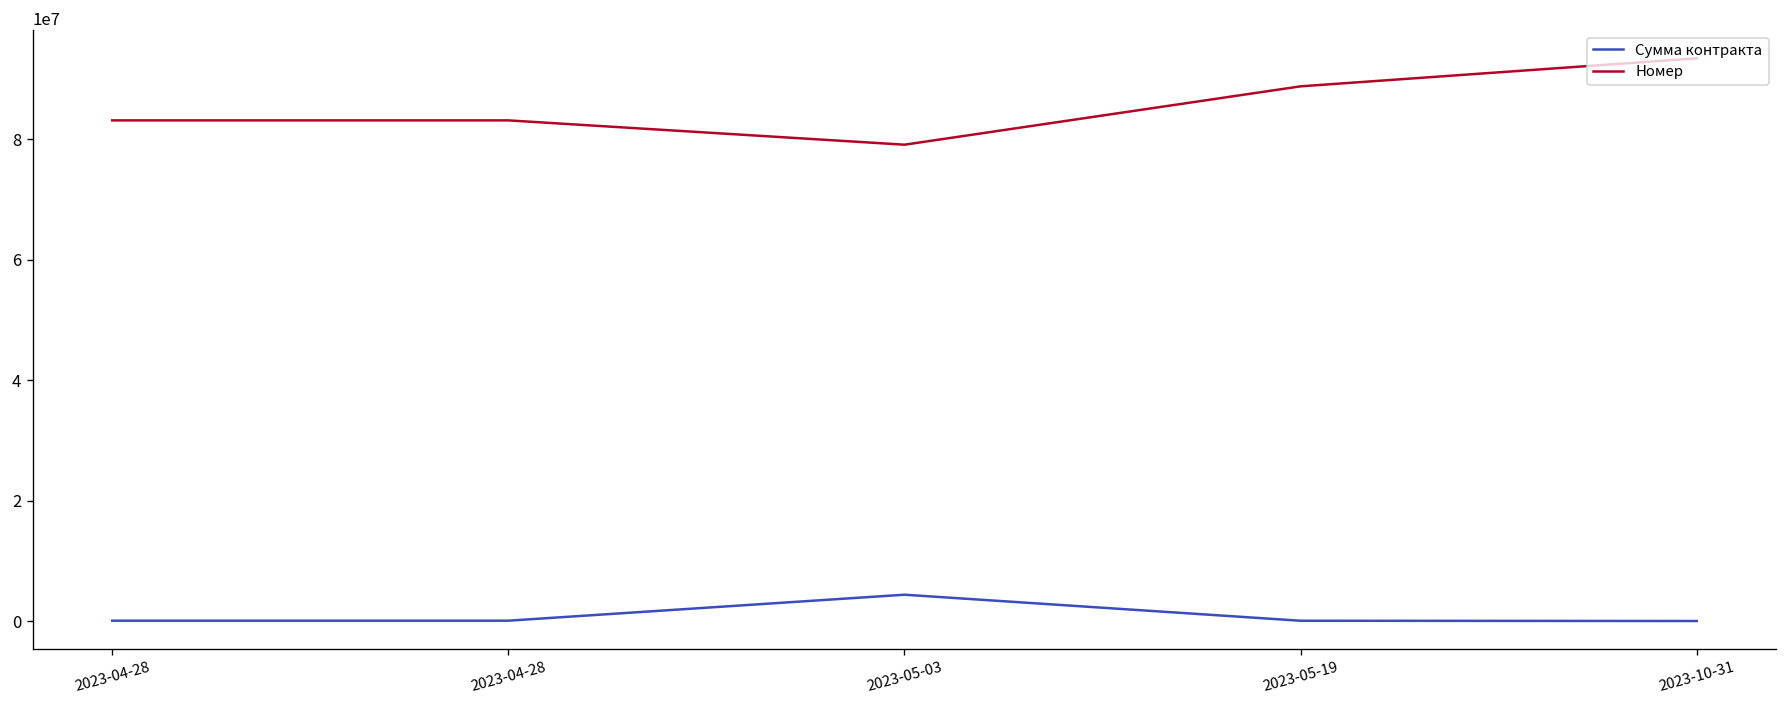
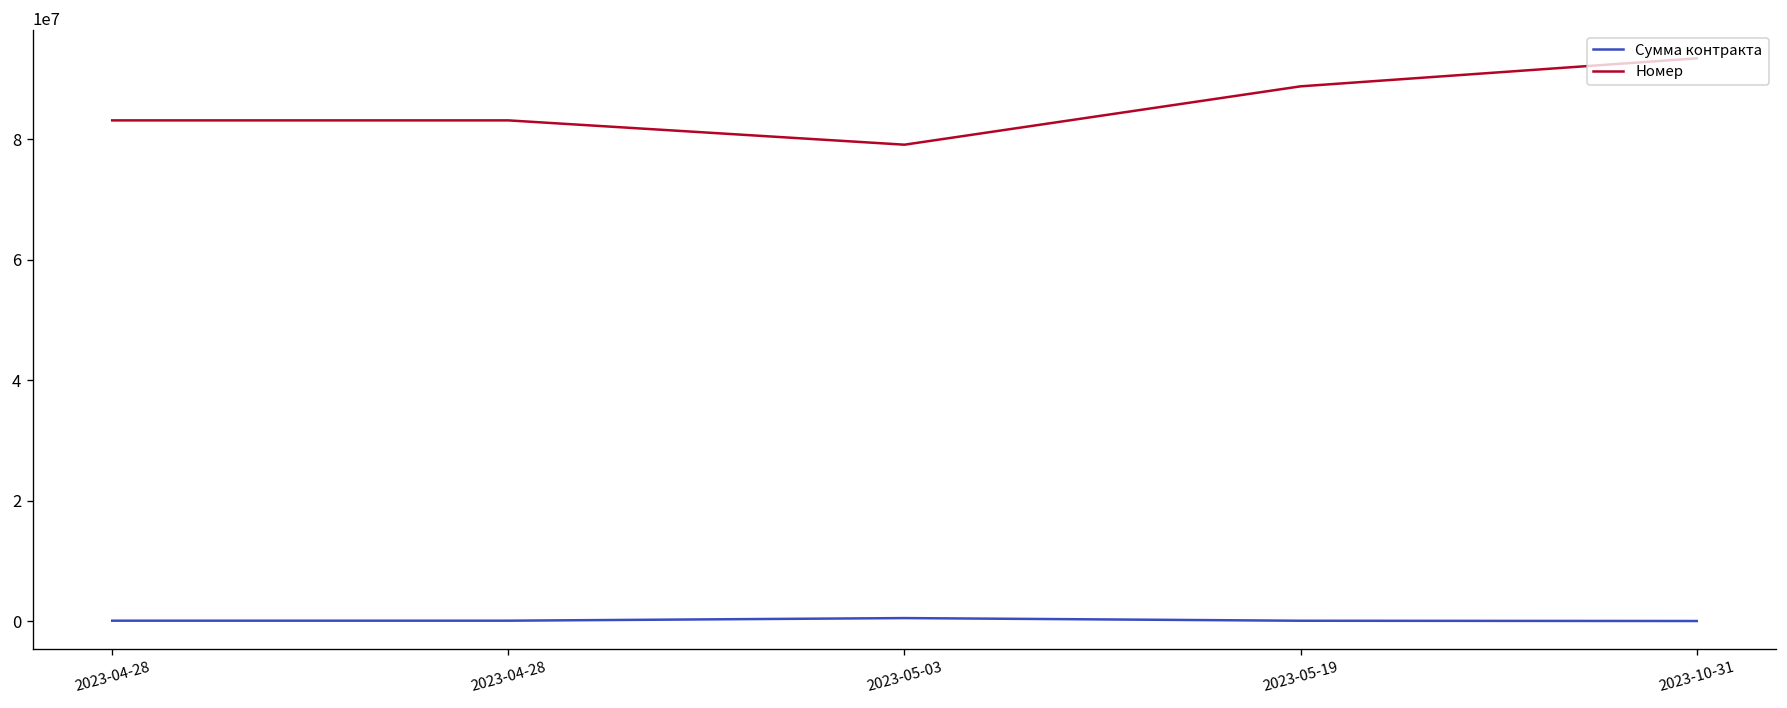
  {
    "Сумма контракта": {
-     "2023-05-03": 4000000,
+     "2023-05-03": 1000000,
      "2023-05-19": 0,
      "2023-10-31": 0
    },
    "Номер": {
      "2023-05-03": 79000000,
      "2023-05-19": 89000000
    }
  }
